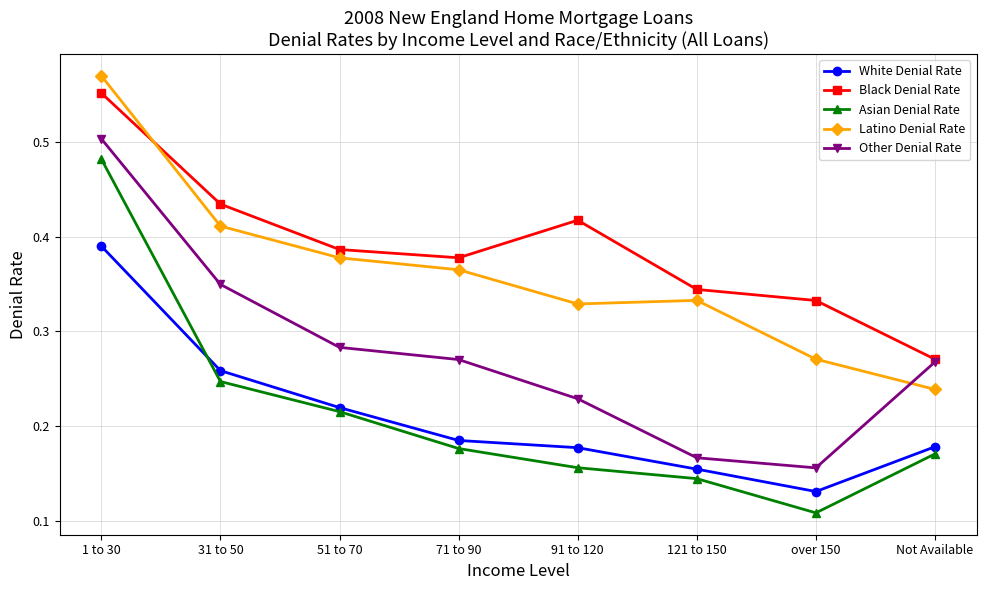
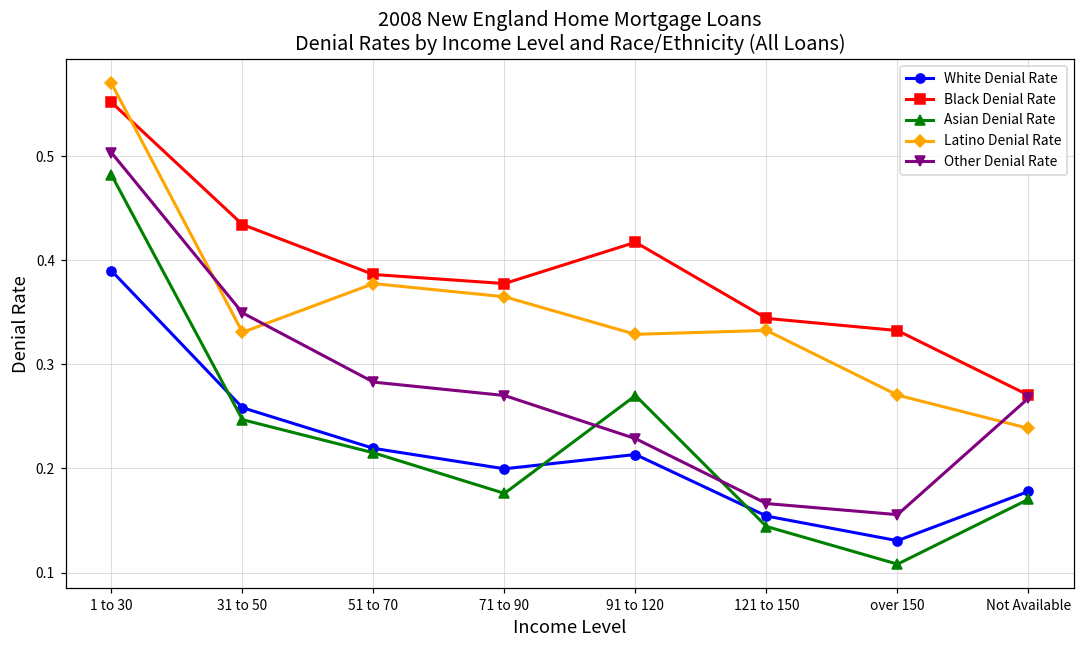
  {
    "White Denial Rate": {
      "1 to 30": 0.39,
      "31 to 50": 0.26,
      "51 to 70": 0.22,
-     "71 to 90": 0.18,
-     "91 to 120": 0.18,
+     "71 to 90": 0.20,
+     "91 to 120": 0.21,
      "121 to 150": 0.15,
      "over 150": 0.13,
      "Not Available": 0.18
    },
    "Black Denial Rate": {
      "1 to 30": 0.55,
      "31 to 50": 0.43,
      "51 to 70": 0.39,
      "71 to 90": 0.38,
      "91 to 120": 0.42,
      "121 to 150": 0.34,
      "over 150": 0.33,
      "Not Available": 0.27
    },
    "Asian Denial Rate": {
      "1 to 30": 0.48,
      "31 to 50": 0.25,
      "51 to 70": 0.22,
      "71 to 90": 0.18,
-     "91 to 120": 0.16,
+     "91 to 120": 0.27,
      "121 to 150": 0.14,
      "over 150": 0.11,
      "Not Available": 0.17
    },
    "Latino Denial Rate": {
      "1 to 30": 0.57,
-     "31 to 50": 0.41,
+     "31 to 50": 0.33,
      "51 to 70": 0.38,
      "71 to 90": 0.37,
      "91 to 120": 0.33,
      "121 to 150": 0.33,
      "over 150": 0.27,
      "Not Available": 0.24
    },
    "Other Denial Rate": {
      "1 to 30": 0.50,
      "31 to 50": 0.35,
      "51 to 70": 0.28,
      "71 to 90": 0.27,
      "91 to 120": 0.23,
      "121 to 150": 0.17,
      "over 150": 0.16,
      "Not Available": 0.27
    }
  }
